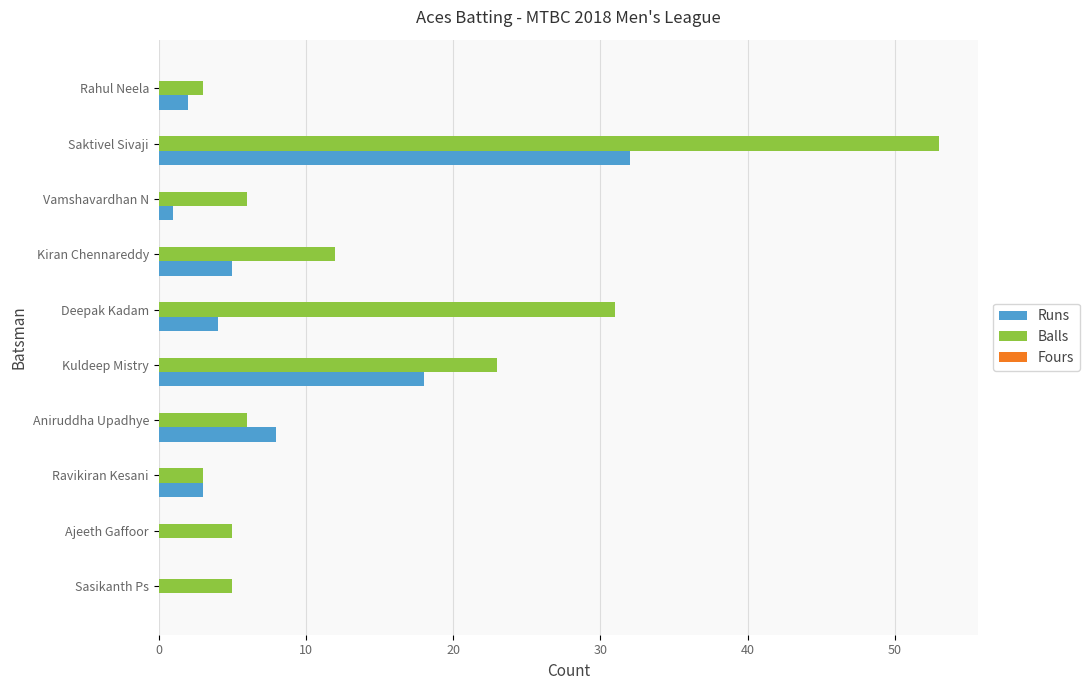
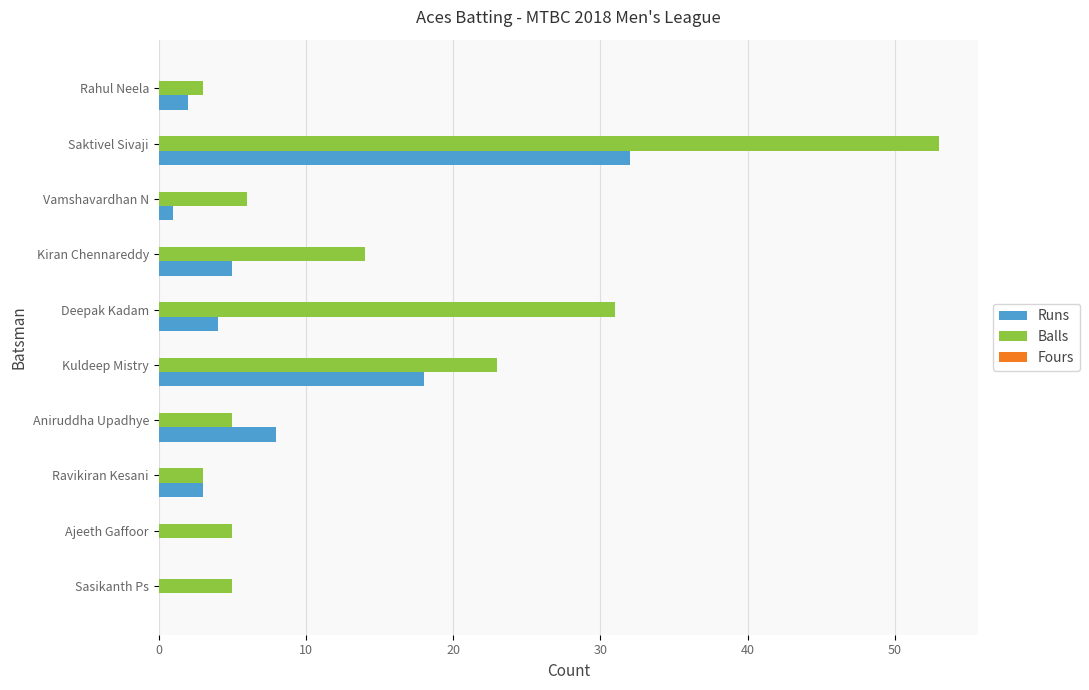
  {
    "Runs": {
      "Rahul Neela": 2,
      "Saktivel Sivaji": 32,
      "Vamshavardhan N": 1,
      "Kiran Chennareddy": 5,
      "Deepak Kadam": 4,
      "Kuldeep Mistry": 18,
      "Aniruddha Upadhye": 8,
      "Ravikiran Kesani": 3,
      "Ajeeth Gaffoor": 0,
      "Sasikanth Ps": 0
    },
    "Balls": {
      "Rahul Neela": 3,
      "Saktivel Sivaji": 53,
      "Vamshavardhan N": 6,
-     "Kiran Chennareddy": 12,
+     "Kiran Chennareddy": 14,
      "Deepak Kadam": 31,
      "Kuldeep Mistry": 23,
-     "Aniruddha Upadhye": 6,
+     "Aniruddha Upadhye": 5,
      "Ravikiran Kesani": 3,
      "Ajeeth Gaffoor": 5,
      "Sasikanth Ps": 5
    },
    "Fours": {
      "Rahul Neela": 0,
      "Saktivel Sivaji": 0,
      "Vamshavardhan N": 0,
      "Kiran Chennareddy": 0,
      "Deepak Kadam": 0,
      "Kuldeep Mistry": 0,
      "Aniruddha Upadhye": 0,
      "Ravikiran Kesani": 0,
      "Ajeeth Gaffoor": 0,
      "Sasikanth Ps": 0
    }
  }
